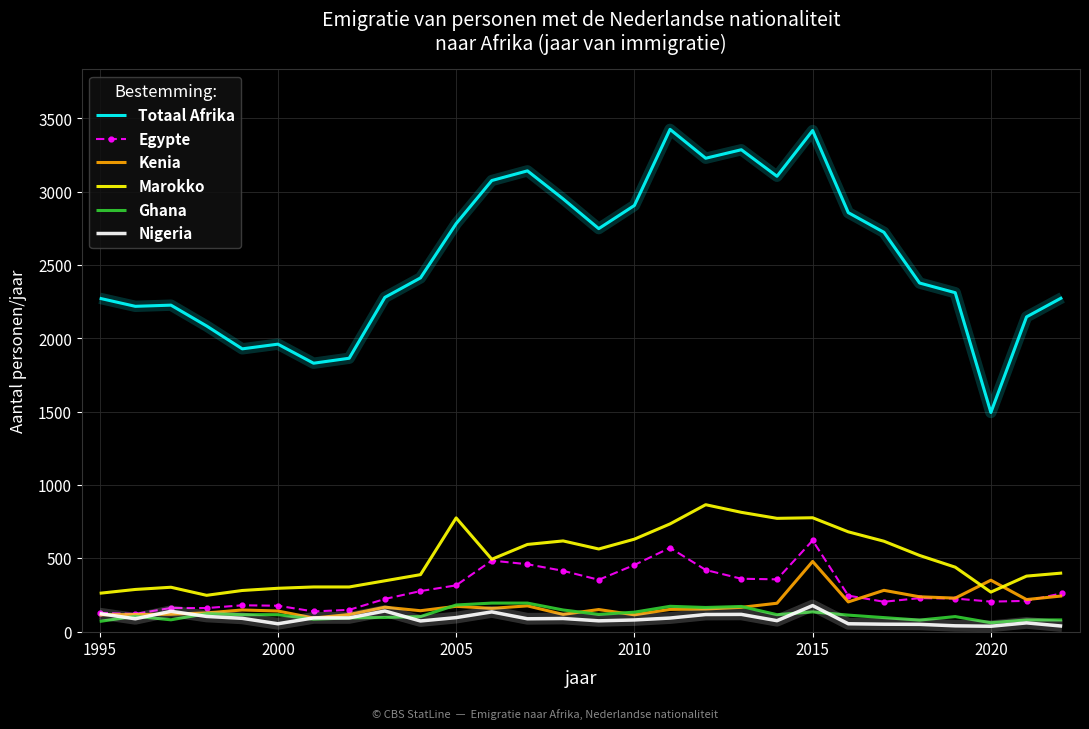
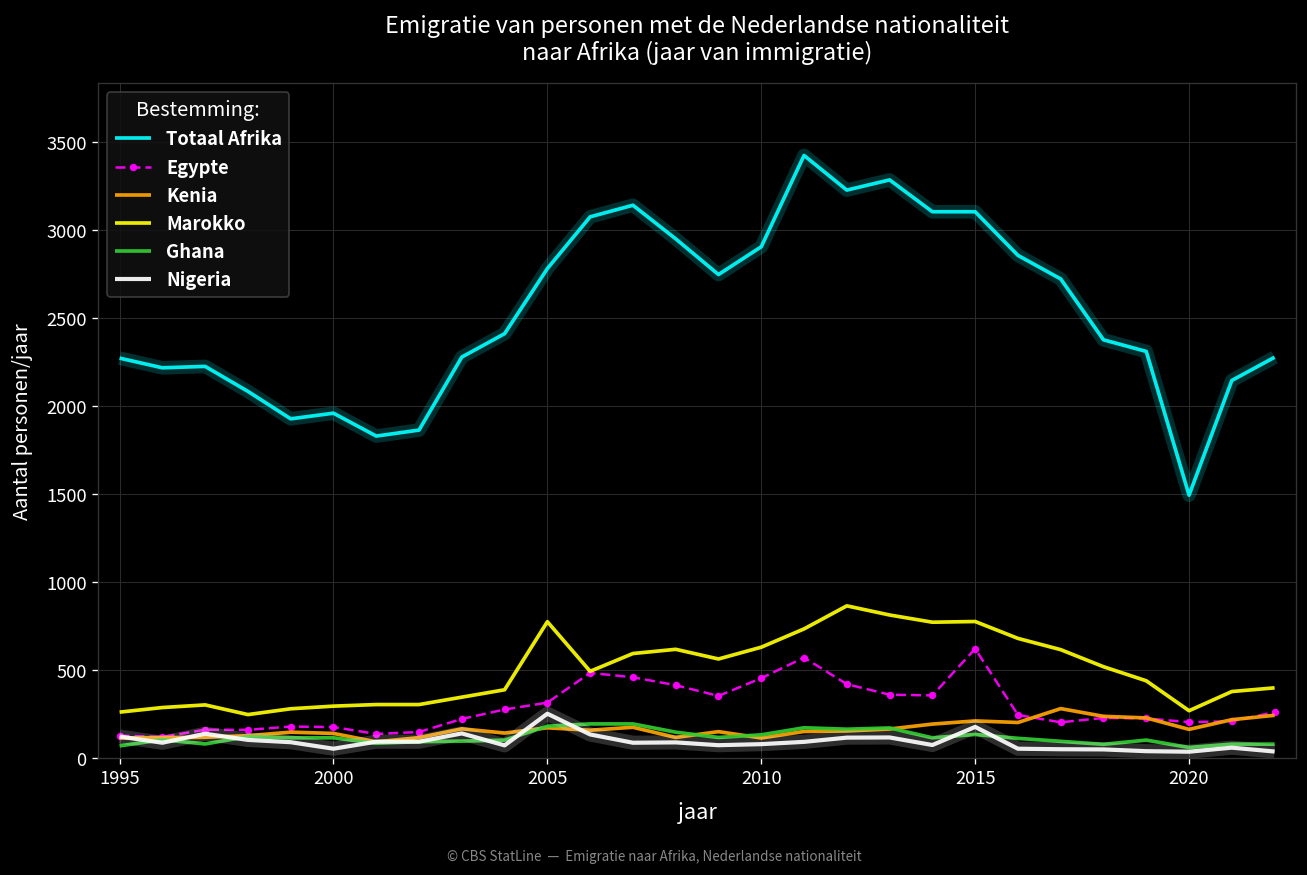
  {
    "Totaal Afrika": {
      "1995": 2270,
      "2000": 1960,
      "2005": 2780,
      "2010": 2910,
-     "2015": 3420,
+     "2015": 3110,
      "2020": 1490
    },
    "Egypte": {
      "2000": 180,
      "2005": 320,
      "2010": 450,
      "2015": 620,
      "2020": 200
    },
    "Kenia": {
      "2000": 140,
      "2010": 110,
-     "2015": 480,
-     "2020": 350
+     "2015": 210,
+     "2020": 160
    },
    "Marokko": {
      "1995": 260,
      "2000": 300,
      "2005": 780,
      "2010": 630,
      "2015": 780,
      "2020": 270
    },
    "Ghana": {
      "1995": 70,
      "2000": 120,
      "2010": 130,
      "2015": 130,
      "2020": 60
    },
    "Nigeria": {
      "2000": 50,
-     "2005": 100,
+     "2005": 250,
      "2010": 80,
      "2015": 180,
      "2020": 40
    }
  }
